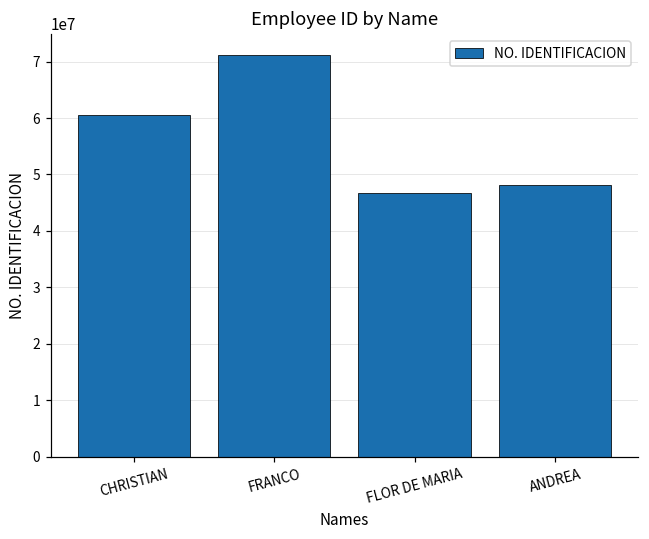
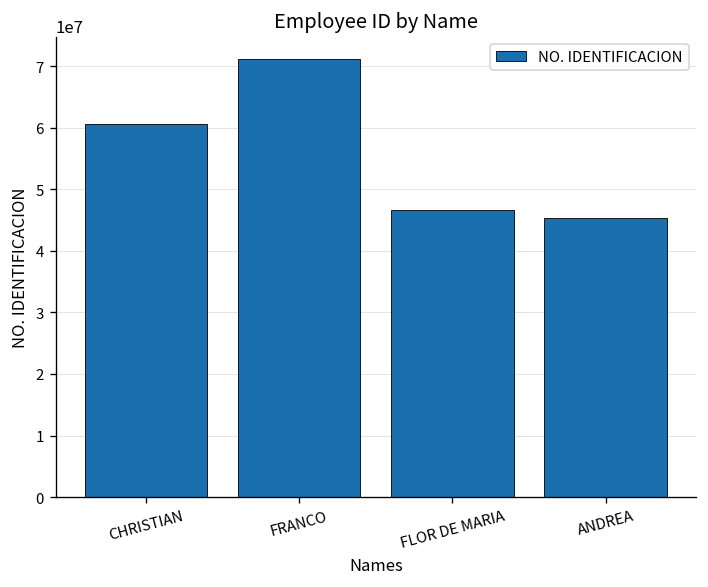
  {
    "CHRISTIAN": 61000000,
    "FRANCO": 71000000,
    "FLOR DE MARIA": 47000000,
-   "ANDREA": 48000000
+   "ANDREA": 45000000
  }
